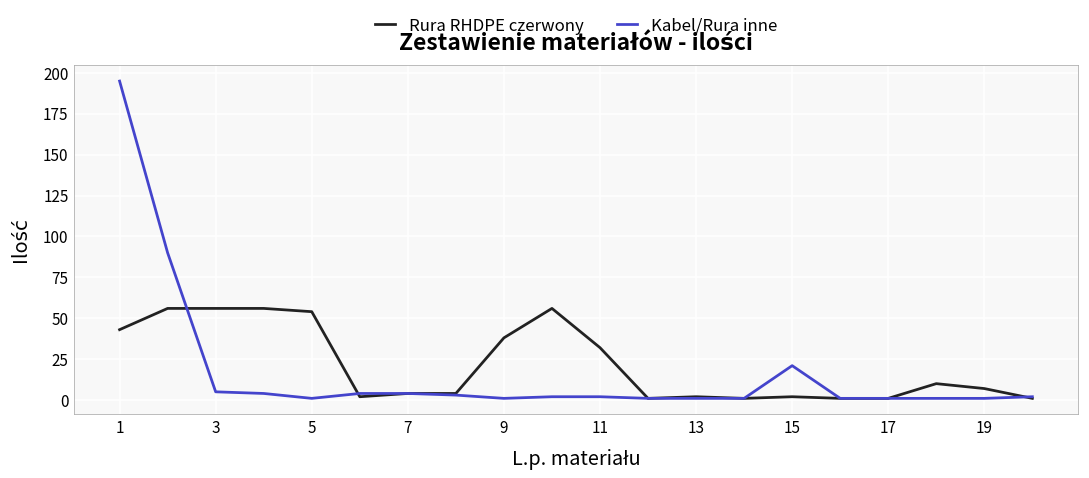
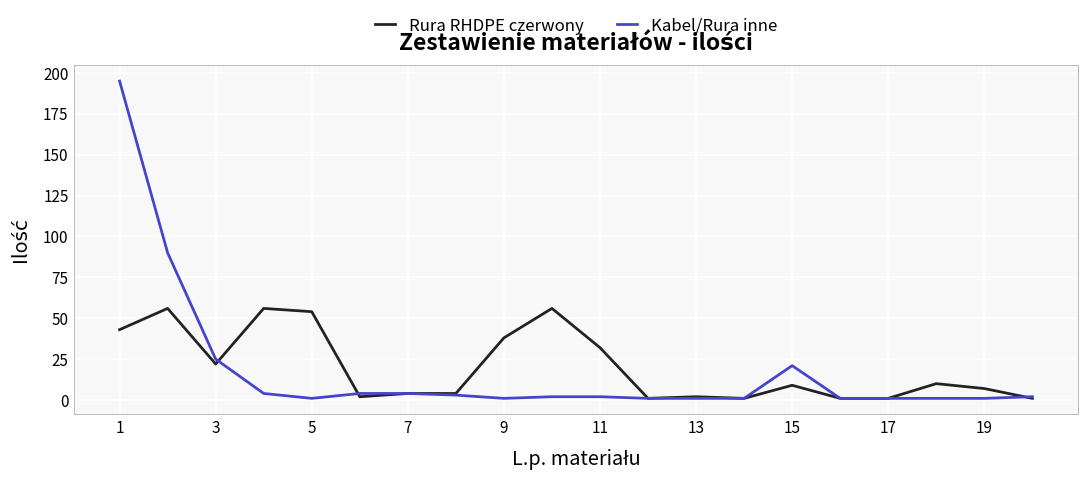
  {
    "Rura RHDPE czerwony": {
      "1": 43,
-     "3": 56,
+     "3": 22,
      "5": 54,
      "9": 38,
      "11": 32,
-     "15": 2,
+     "15": 9,
      "19": 7
    },
    "Kabel/Rura inne": {
      "1": 195,
-     "3": 5,
+     "3": 25,
      "5": 1,
      "9": 1,
      "11": 2,
      "15": 21,
      "19": 1
    }
  }
